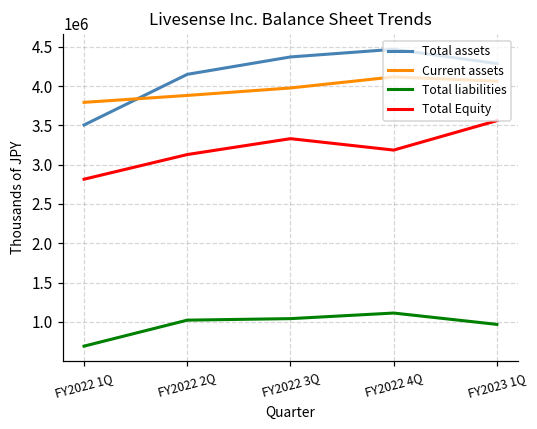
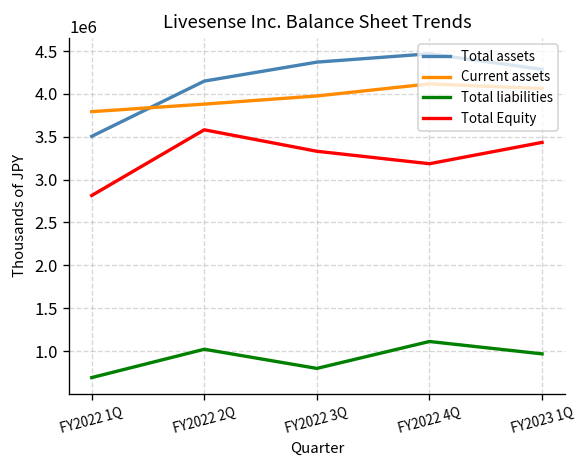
  {
    "Total assets": {
      "FY2022 1Q": 3500000,
      "FY2022 2Q": 4100000,
      "FY2022 3Q": 4400000
    },
    "Current assets": {
      "FY2022 1Q": 3800000,
      "FY2022 2Q": 3900000,
      "FY2022 3Q": 4000000
    },
    "Total liabilities": {
      "FY2022 1Q": 700000,
      "FY2022 2Q": 1000000,
-     "FY2022 3Q": 1000000,
+     "FY2022 3Q": 800000,
      "FY2022 4Q": 1100000,
      "FY2023 1Q": 1000000
    },
    "Total Equity": {
      "FY2022 1Q": 2800000,
-     "FY2022 2Q": 3100000,
+     "FY2022 2Q": 3600000,
      "FY2022 3Q": 3300000,
      "FY2022 4Q": 3200000,
-     "FY2023 1Q": 3600000
+     "FY2023 1Q": 3400000
    }
  }
